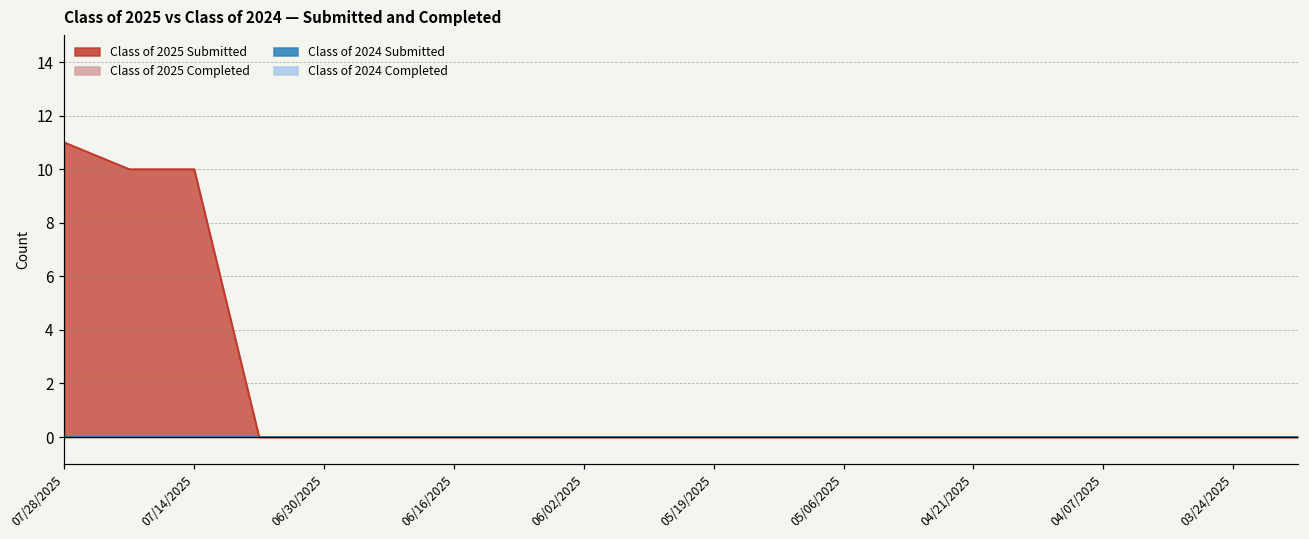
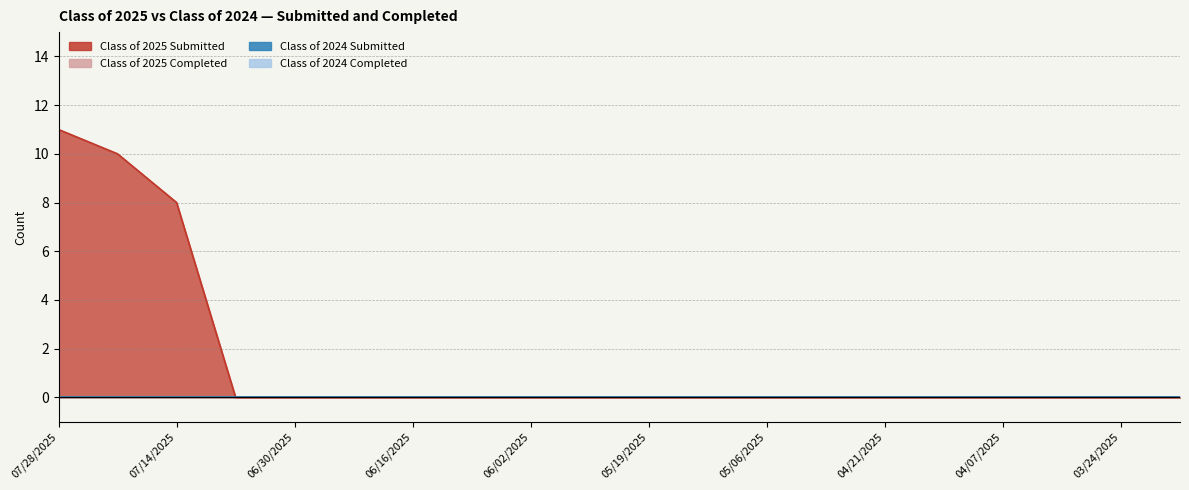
  {
    "Class of 2025 Completed": {
      "07/28/2025": 0,
      "07/14/2025": 0
    },
    "Class of 2025 Submitted": {
      "07/28/2025": 11,
-     "07/14/2025": 10
+     "07/14/2025": 8
    }
  }
